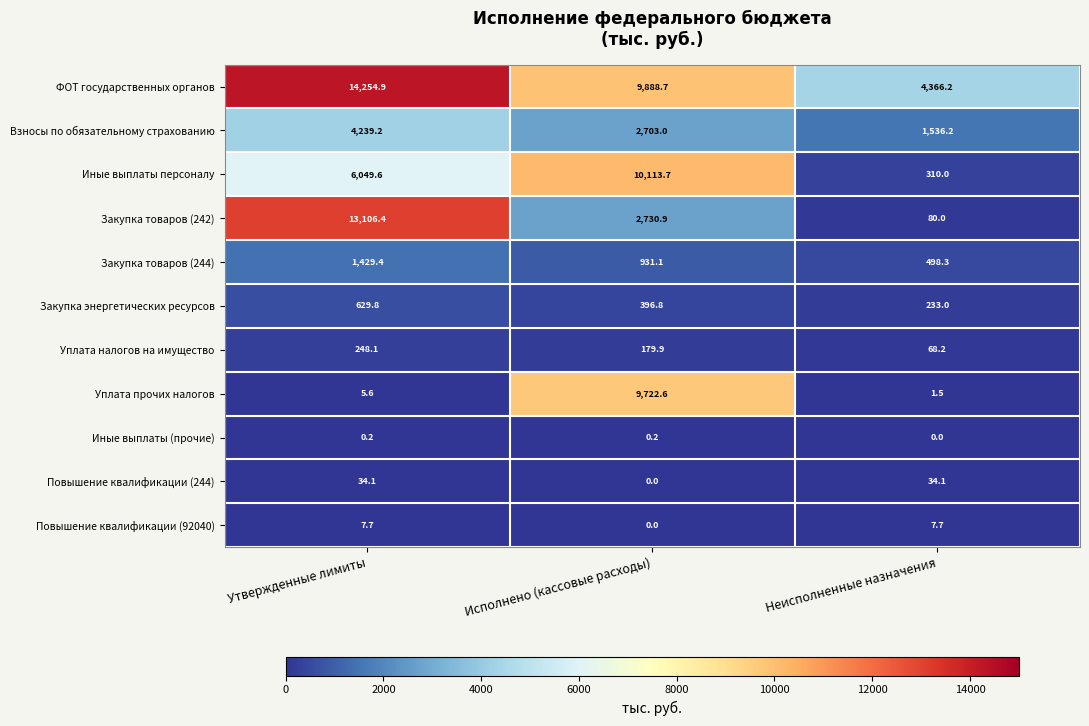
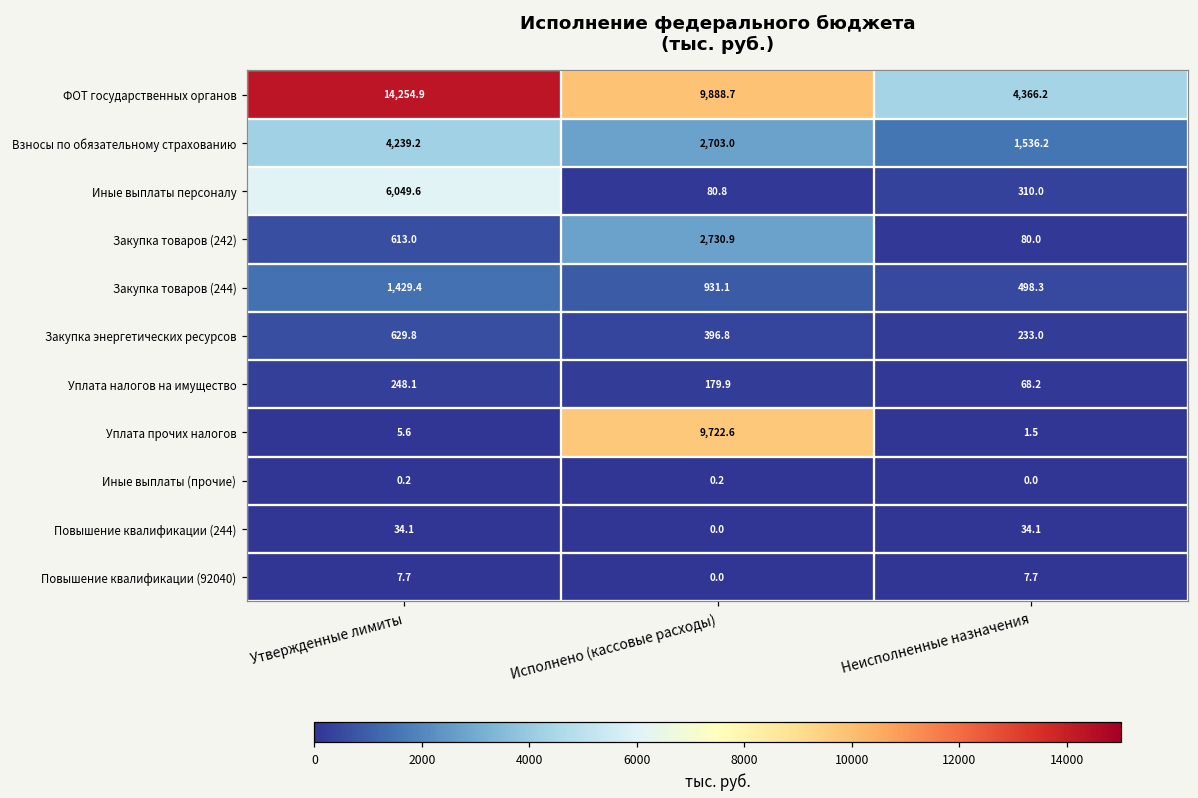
  {
    "ФОТ государственных органов": {
      "Утвержденные лимиты": "14,254.9",
      "Исполнено (кассовые расходы)": "9,888.7",
      "Неисполненные назначения": "4,366.2"
    },
    "Взносы по обязательному страхованию": {
      "Утвержденные лимиты": "4,239.2",
      "Исполнено (кассовые расходы)": "2,703.0",
      "Неисполненные назначения": "1,536.2"
    },
    "Иные выплаты персоналу": {
      "Утвержденные лимиты": "6,049.6",
-     "Исполнено (кассовые расходы)": "10,113.7",
+     "Исполнено (кассовые расходы)": "80.8",
      "Неисполненные назначения": "310.0"
    },
    "Закупка товаров (242)": {
-     "Утвержденные лимиты": "13,106.4",
+     "Утвержденные лимиты": "613.0",
      "Исполнено (кассовые расходы)": "2,730.9",
      "Неисполненные назначения": "80.0"
    },
    "Закупка товаров (244)": {
      "Утвержденные лимиты": "1,429.4",
      "Исполнено (кассовые расходы)": "931.1",
      "Неисполненные назначения": "498.3"
    },
    "Закупка энергетических ресурсов": {
      "Утвержденные лимиты": "629.8",
      "Исполнено (кассовые расходы)": "396.8",
      "Неисполненные назначения": "233.0"
    },
    "Уплата налогов на имущество": {
      "Утвержденные лимиты": "248.1",
      "Исполнено (кассовые расходы)": "179.9",
      "Неисполненные назначения": "68.2"
    },
    "Уплата прочих налогов": {
      "Утвержденные лимиты": "5.6",
      "Исполнено (кассовые расходы)": "9,722.6",
      "Неисполненные назначения": "1.5"
    },
    "Иные выплаты (прочие)": {
      "Утвержденные лимиты": "0.2",
      "Исполнено (кассовые расходы)": "0.2",
      "Неисполненные назначения": "0.0"
    },
    "Повышение квалификации (244)": {
      "Утвержденные лимиты": "34.1",
      "Исполнено (кассовые расходы)": "0.0",
      "Неисполненные назначения": "34.1"
    },
    "Повышение квалификации (92040)": {
      "Утвержденные лимиты": "7.7",
      "Исполнено (кассовые расходы)": "0.0",
      "Неисполненные назначения": "7.7"
    }
  }
